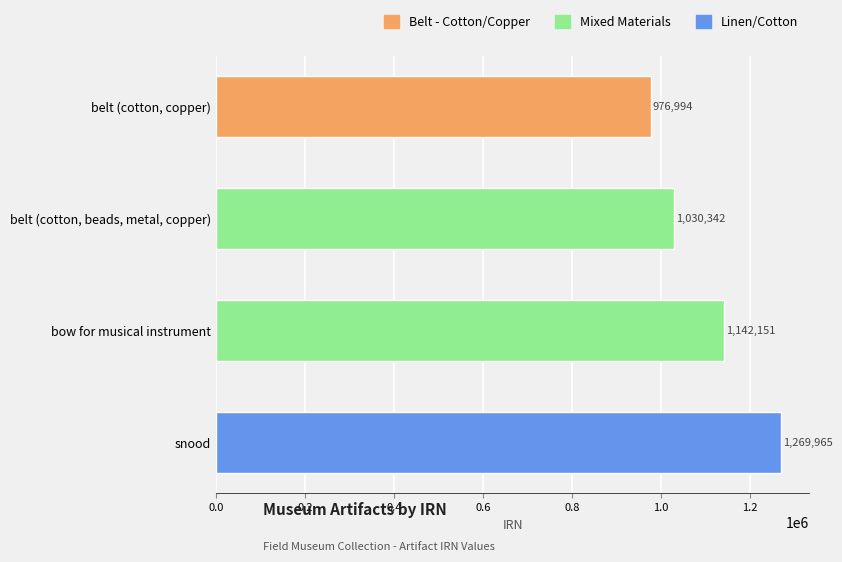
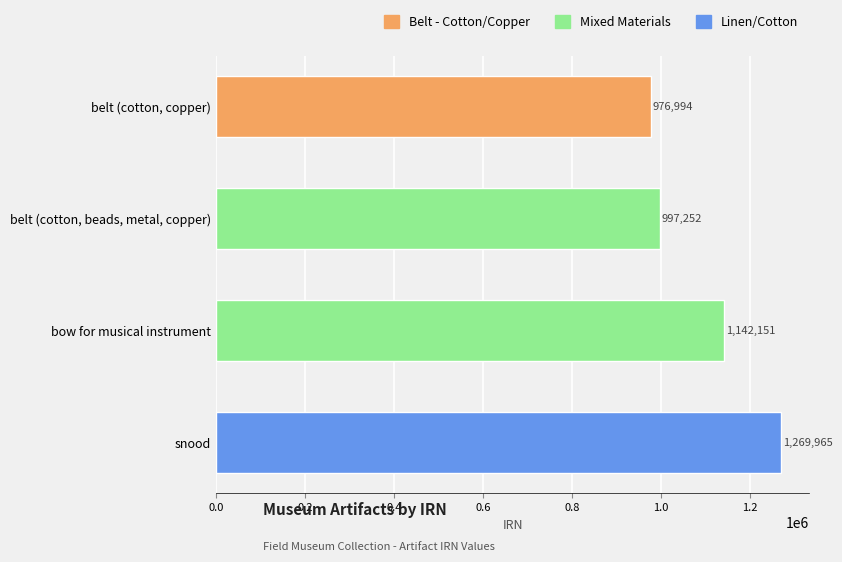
  {
    "belt (cotton, copper)": "976,994",
-   "belt (cotton, beads, metal, copper)": "1,030,342",
+   "belt (cotton, beads, metal, copper)": "997,252",
    "bow for musical instrument": "1,142,151",
    "snood": "1,269,965"
  }
